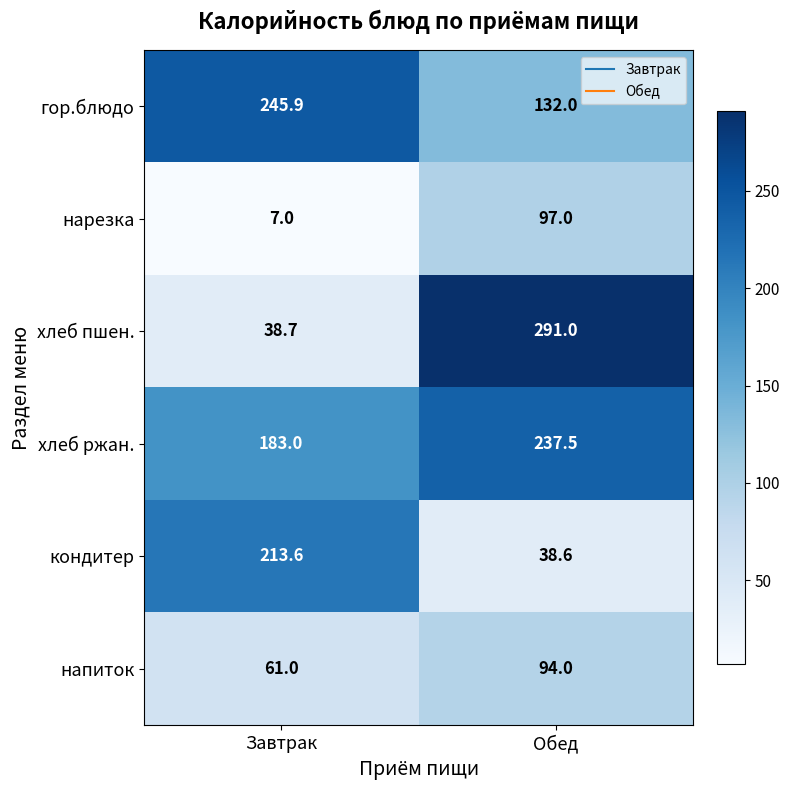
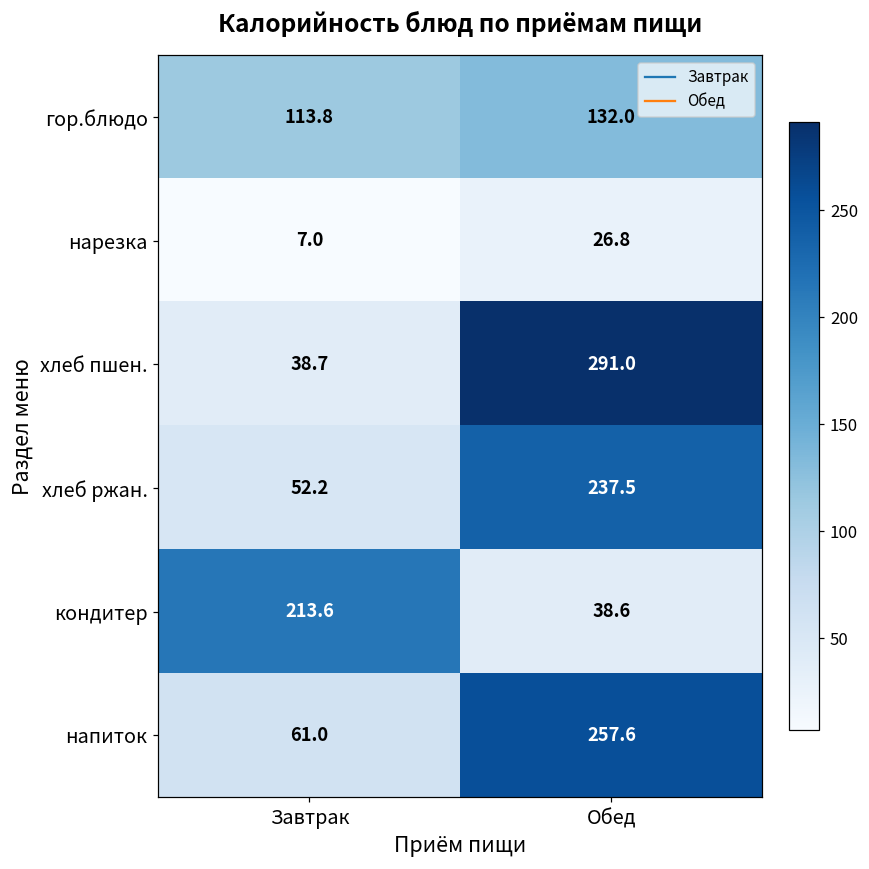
  {
    "гор.блюдо": {
-     "Завтрак": 245.9,
+     "Завтрак": 113.8,
      "Обед": 132.0
    },
    "нарезка": {
      "Завтрак": 7.0,
-     "Обед": 97.0
+     "Обед": 26.8
    },
    "хлеб пшен.": {
      "Завтрак": 38.7,
      "Обед": 291.0
    },
    "хлеб ржан.": {
-     "Завтрак": 183.0,
+     "Завтрак": 52.2,
      "Обед": 237.5
    },
    "кондитер": {
      "Завтрак": 213.6,
      "Обед": 38.6
    },
    "напиток": {
      "Завтрак": 61.0,
-     "Обед": 94.0
+     "Обед": 257.6
    }
  }
